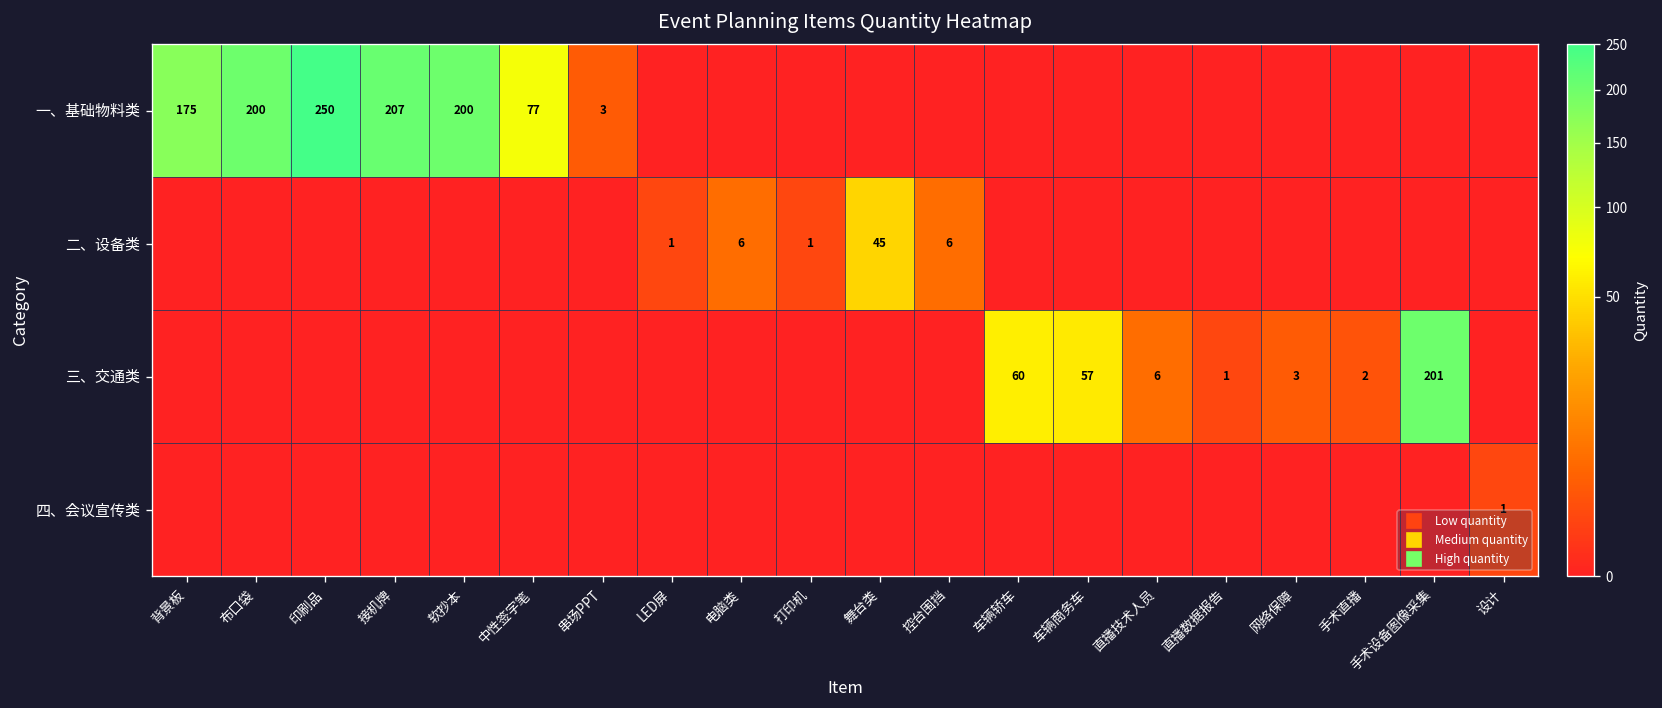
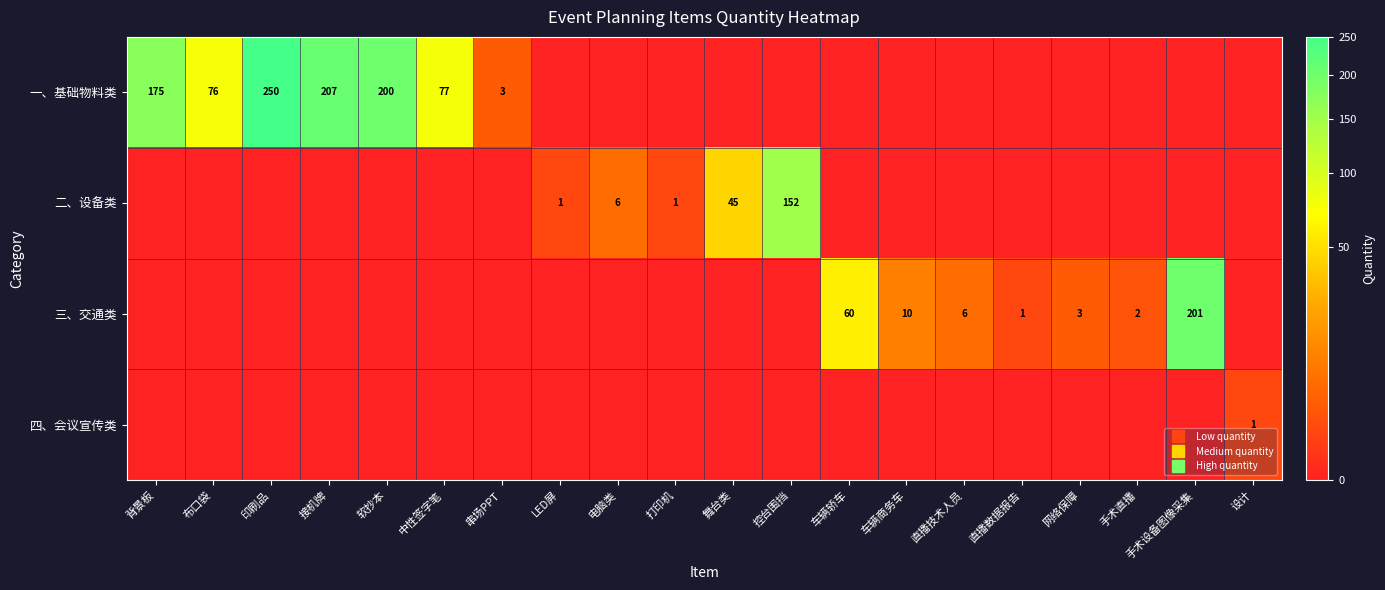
  {
    "一、基础物料类": {
      "背景板": 175,
-     "布口袋": 200,
+     "布口袋": 76,
      "印刷品": 250,
      "接机牌": 207,
      "软抄本": 200,
      "中性签字笔": 77,
      "串场PPT": 3
    },
    "二、设备类": {
      "LED屏": 1,
      "电脑类": 6,
      "打印机": 1,
      "舞台类": 45,
-     "控台围挡": 6
+     "控台围挡": 152
    },
    "三、交通类": {
      "车辆轿车": 60,
-     "车辆商务车": 57,
+     "车辆商务车": 10,
      "直播技术人员": 6,
      "直播数据报告": 1,
      "网络保障": 3,
      "手术直播": 2,
      "手术设备图像采集": 201
    }
  }
